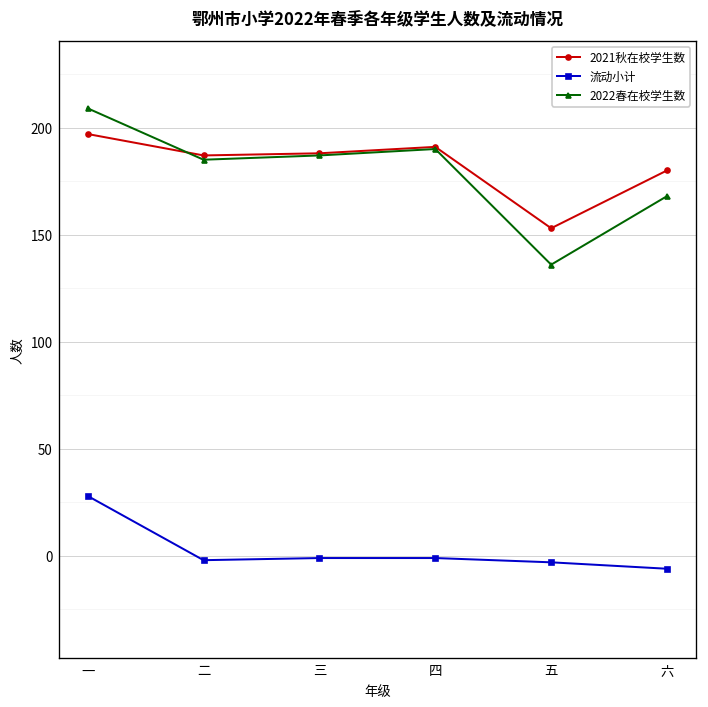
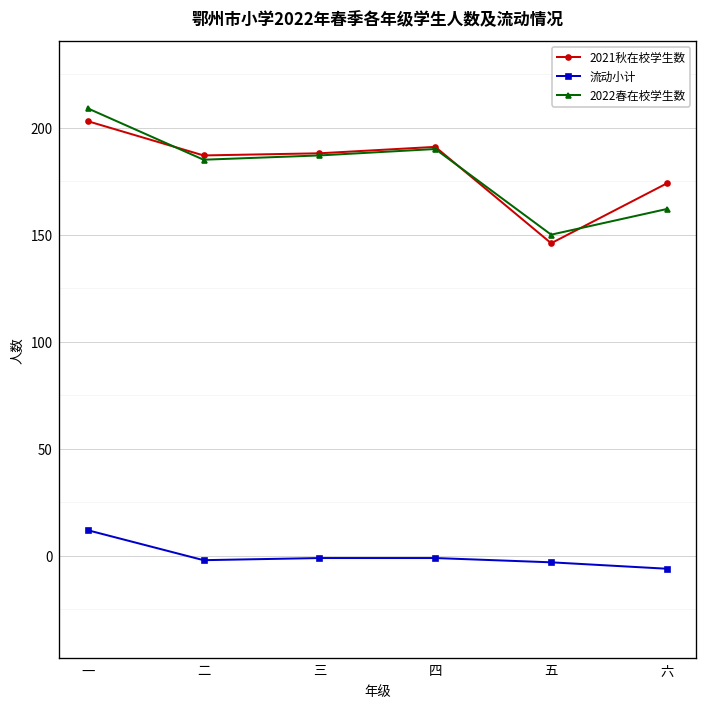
  {
    "2021秋在校学生数": {
-     "一": 197,
+     "一": 203,
      "二": 187,
-     "五": 153,
-     "六": 180
+     "五": 146,
+     "六": 174
    },
    "流动小计": {
-     "一": 28,
+     "一": 12,
      "二": -2,
      "三": -1,
      "四": -1,
      "五": -3,
      "六": -6
    },
    "2022春在校学生数": {
      "一": 209,
      "二": 185,
-     "五": 136,
-     "六": 168
+     "五": 150,
+     "六": 162
    }
  }
